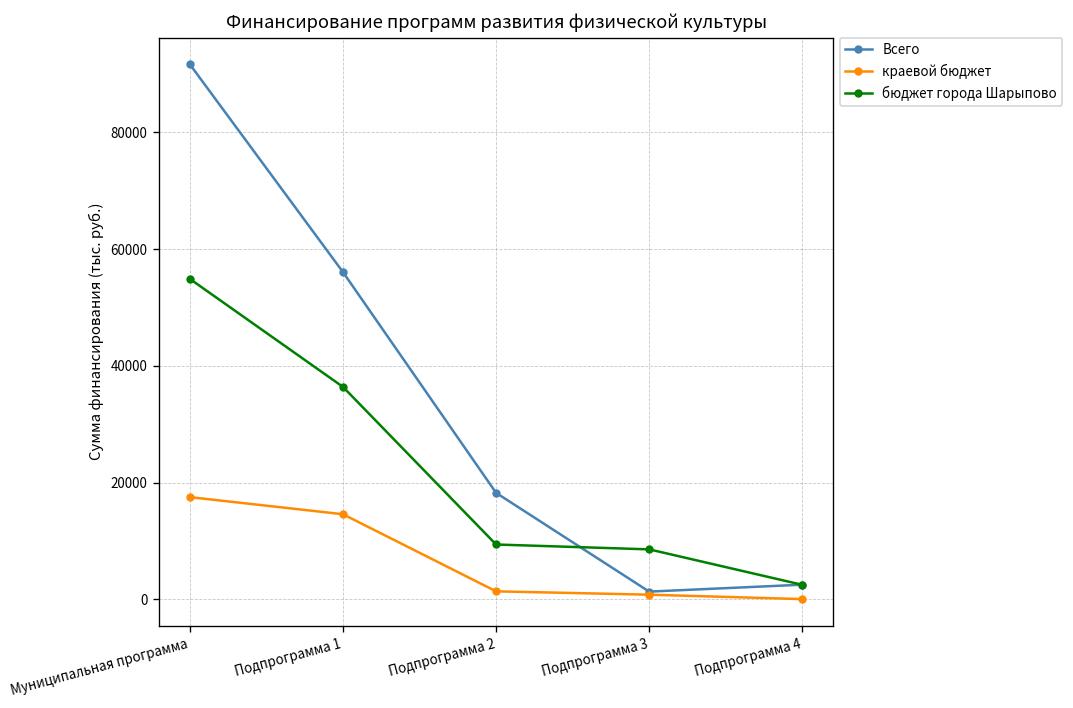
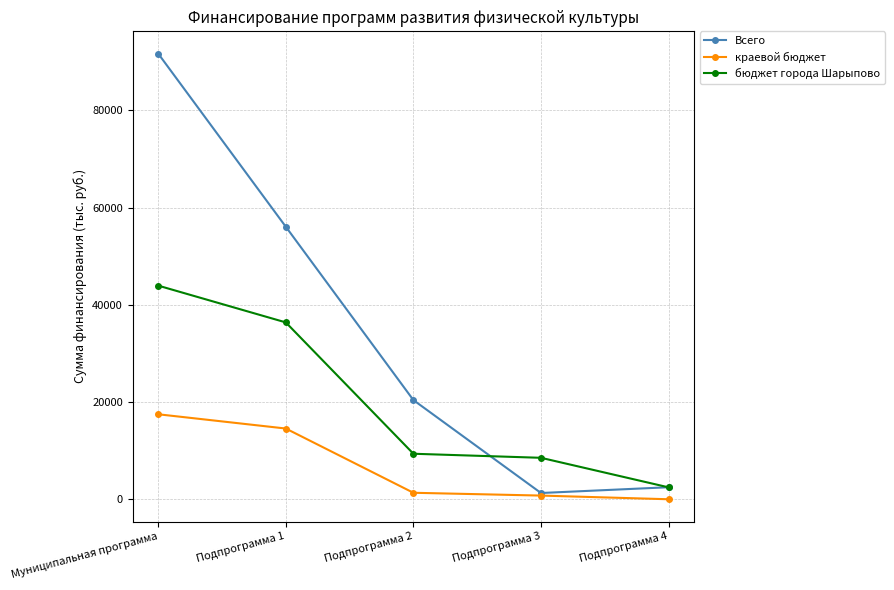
  {
    "Всего": {
      "Муниципальная программа": 92000,
      "Подпрограмма 1": 56000,
-     "Подпрограмма 2": 18000,
+     "Подпрограмма 2": 20000,
      "Подпрограмма 3": 1000
    },
    "краевой бюджет": {
      "Муниципальная программа": 17000,
      "Подпрограмма 1": 15000,
      "Подпрограмма 2": 1000,
      "Подпрограмма 3": 1000,
      "Подпрограмма 4": 0
    },
    "бюджет города Шарыпово": {
-     "Муниципальная программа": 55000,
+     "Муниципальная программа": 44000,
      "Подпрограмма 1": 36000,
      "Подпрограмма 2": 9000,
      "Подпрограмма 3": 9000
    }
  }
